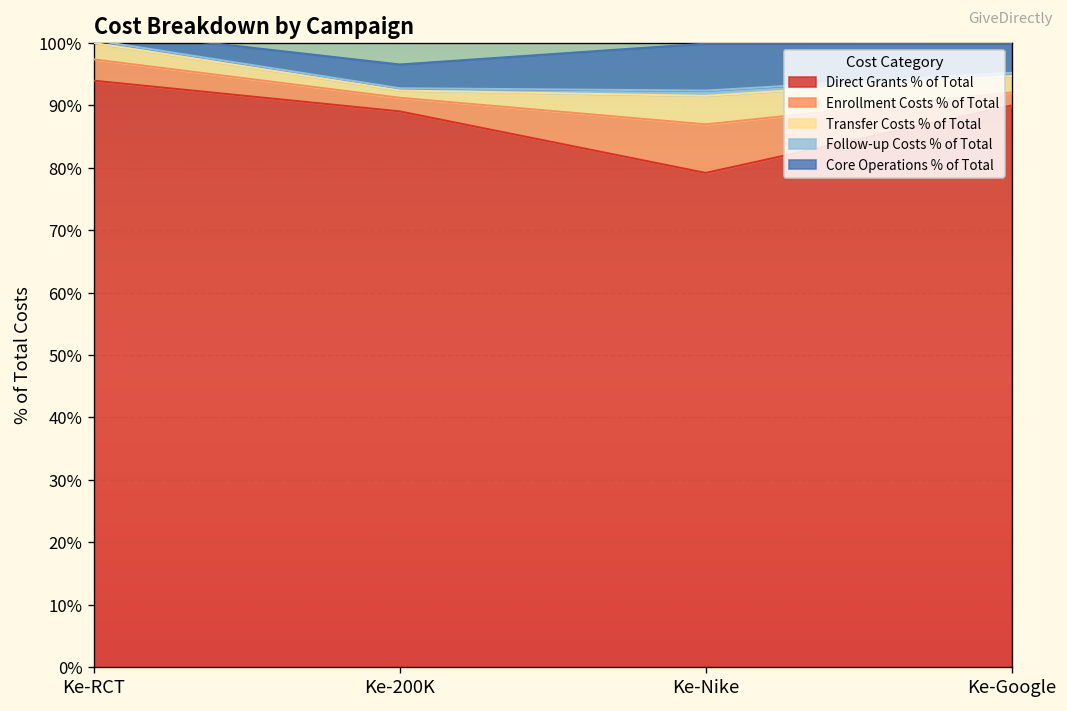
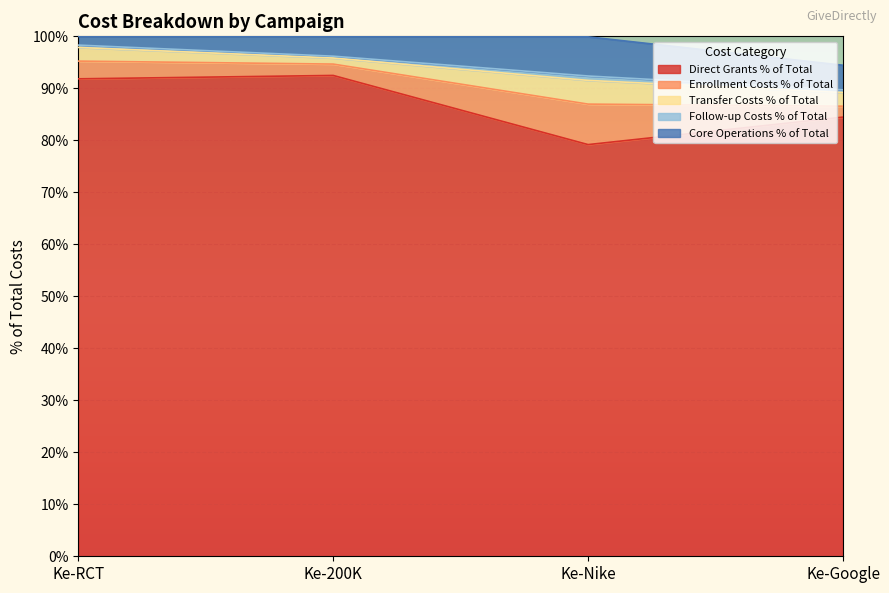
  {
    "Direct Grants % of Total": {
-     "Ke-RCT": "94%",
-     "Ke-200K": "89%",
+     "Ke-RCT": "92%",
+     "Ke-200K": "92%",
      "Ke-Nike": "79%",
-     "Ke-Google": "90%"
+     "Ke-Google": "84%"
    },
    "Enrollment Costs % of Total": {
      "Ke-RCT": "3%",
      "Ke-200K": "2%",
      "Ke-Nike": "8%",
      "Ke-Google": "2%"
    },
    "Transfer Costs % of Total": {
      "Ke-Nike": "5%",
      "Ke-Google": "3%"
    },
    "Follow-up Costs % of Total": {
      "Ke-Nike": "1%",
      "Ke-Google": "1%"
    },
    "Core Operations % of Total": {
      "Ke-200K": "4%",
      "Ke-Nike": "8%",
      "Ke-Google": "5%"
    }
  }
